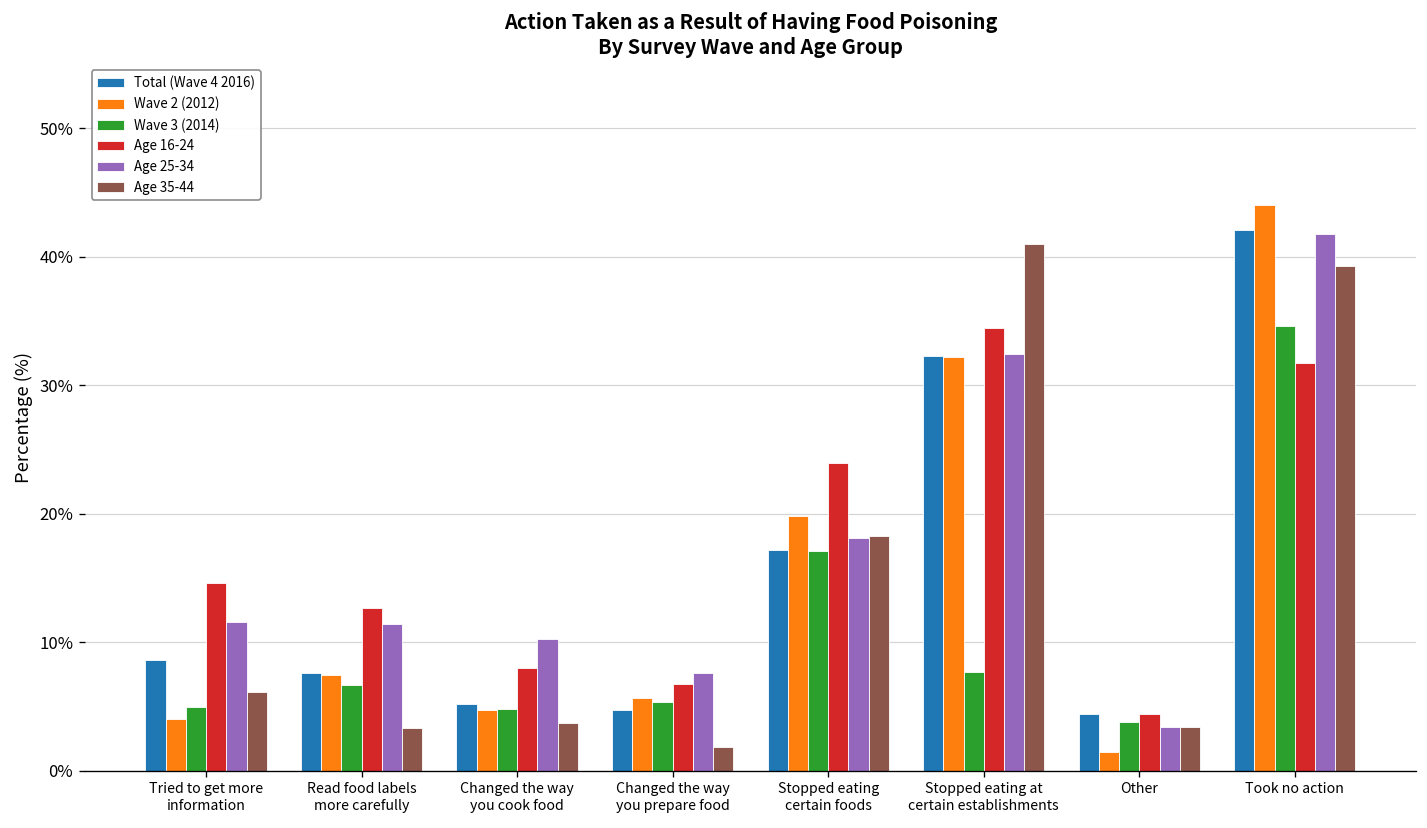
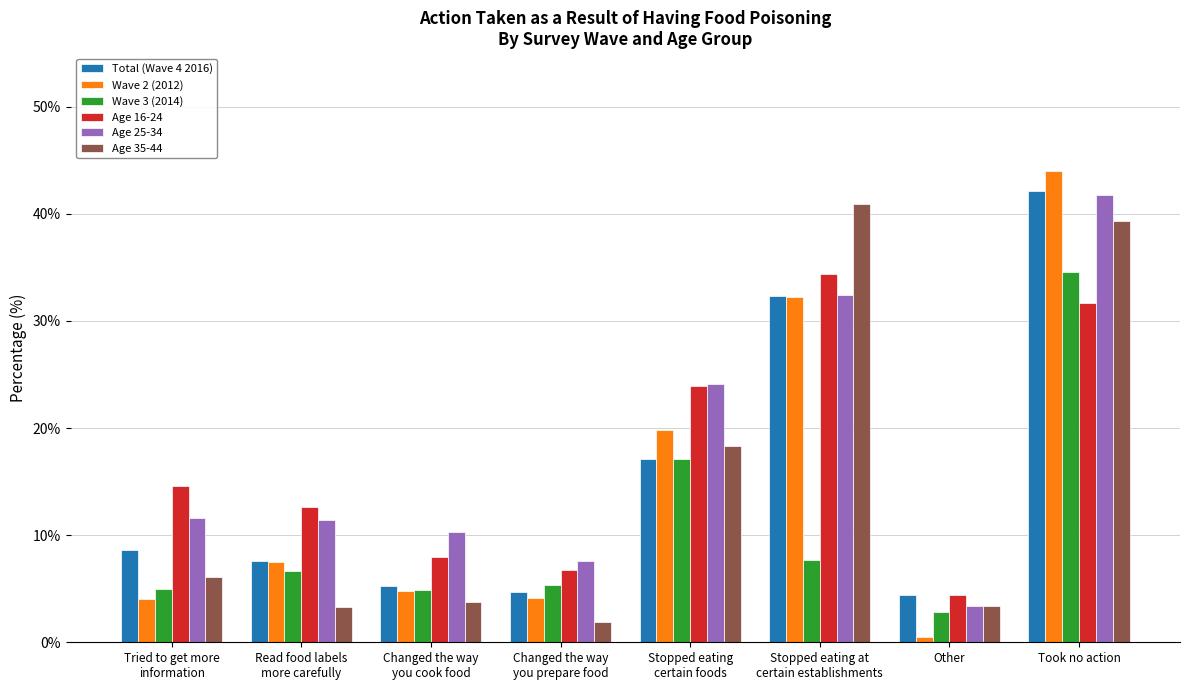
  {
    "Total (Wave 4 2016)": {
      "Tried to get more information": "8.6%",
      "Read food labels more carefully": "7.6%",
      "Changed the way you cook food": "5.2%",
      "Changed the way you prepare food": "4.7%",
      "Stopped eating certain foods": "17.2%",
      "Stopped eating at certain establishments": "32.3%",
      "Other": "4.4%",
      "Took no action": "42.1%"
    },
    "Wave 2 (2012)": {
      "Tried to get more information": "4.0%",
      "Read food labels more carefully": "7.5%",
      "Changed the way you cook food": "4.8%",
-     "Changed the way you prepare food": "5.6%",
+     "Changed the way you prepare food": "4.1%",
      "Stopped eating certain foods": "19.8%",
      "Stopped eating at certain establishments": "32.2%",
-     "Other": "1.5%",
+     "Other": "0.5%",
      "Took no action": "44.0%"
    },
    "Wave 3 (2014)": {
      "Tried to get more information": "4.9%",
      "Read food labels more carefully": "6.7%",
      "Changed the way you cook food": "4.8%",
      "Changed the way you prepare food": "5.3%",
      "Stopped eating certain foods": "17.1%",
      "Stopped eating at certain establishments": "7.7%",
-     "Other": "3.8%",
+     "Other": "2.8%",
      "Took no action": "34.6%"
    },
    "Age 16-24": {
      "Tried to get more information": "14.6%",
      "Read food labels more carefully": "12.6%",
      "Changed the way you cook food": "8.0%",
      "Changed the way you prepare food": "6.7%",
      "Stopped eating certain foods": "23.9%",
      "Stopped eating at certain establishments": "34.4%",
      "Other": "4.4%",
      "Took no action": "31.7%"
    },
    "Age 25-34": {
      "Tried to get more information": "11.6%",
      "Read food labels more carefully": "11.4%",
      "Changed the way you cook food": "10.3%",
      "Changed the way you prepare food": "7.6%",
-     "Stopped eating certain foods": "18.1%",
+     "Stopped eating certain foods": "24.1%",
      "Stopped eating at certain establishments": "32.5%",
      "Other": "3.4%",
      "Took no action": "41.7%"
    },
    "Age 35-44": {
      "Tried to get more information": "6.1%",
      "Read food labels more carefully": "3.3%",
      "Changed the way you cook food": "3.7%",
      "Changed the way you prepare food": "1.9%",
      "Stopped eating certain foods": "18.3%",
      "Stopped eating at certain establishments": "41.0%",
      "Other": "3.4%",
      "Took no action": "39.3%"
    }
  }
